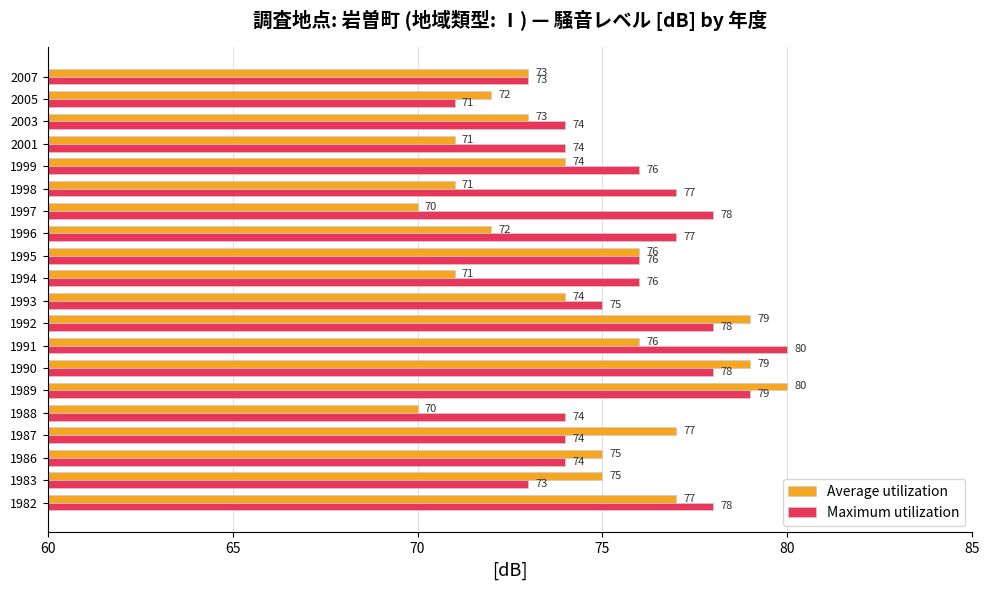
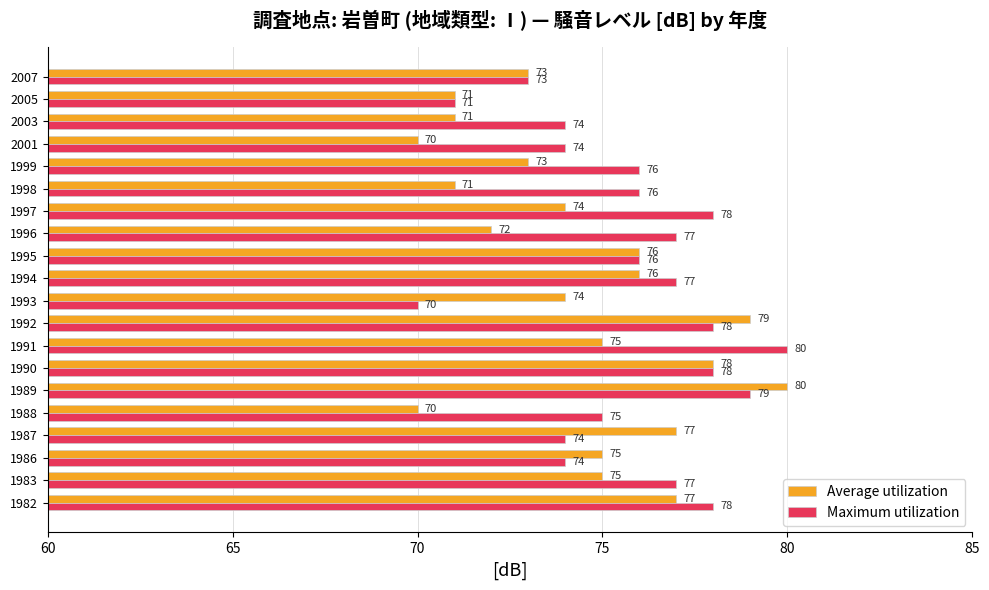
  {
    "Average utilization": {
-     "2005": 72,
-     "2003": 73,
-     "2001": 71,
-     "1999": 74,
+     "2005": 71,
+     "2003": 71,
+     "2001": 70,
+     "1999": 73,
      "1998": 71,
-     "1997": 70,
+     "1997": 74,
      "1996": 72,
-     "1994": 71,
+     "1994": 76,
      "1993": 74,
      "1992": 79,
-     "1991": 76,
-     "1990": 79,
+     "1991": 75,
+     "1990": 78,
      "1989": 80,
      "1988": 70,
      "1987": 77,
      "1986": 75,
      "1983": 75,
      "1982": 77
    },
    "Maximum utilization": {
      "2005": 71,
      "2003": 74,
      "2001": 74,
      "1999": 76,
-     "1998": 77,
+     "1998": 76,
      "1997": 78,
      "1996": 77,
-     "1994": 76,
-     "1993": 75,
+     "1994": 77,
+     "1993": 70,
      "1992": 78,
      "1991": 80,
      "1990": 78,
      "1989": 79,
-     "1988": 74,
+     "1988": 75,
      "1987": 74,
      "1986": 74,
-     "1983": 73,
+     "1983": 77,
      "1982": 78
    }
  }
